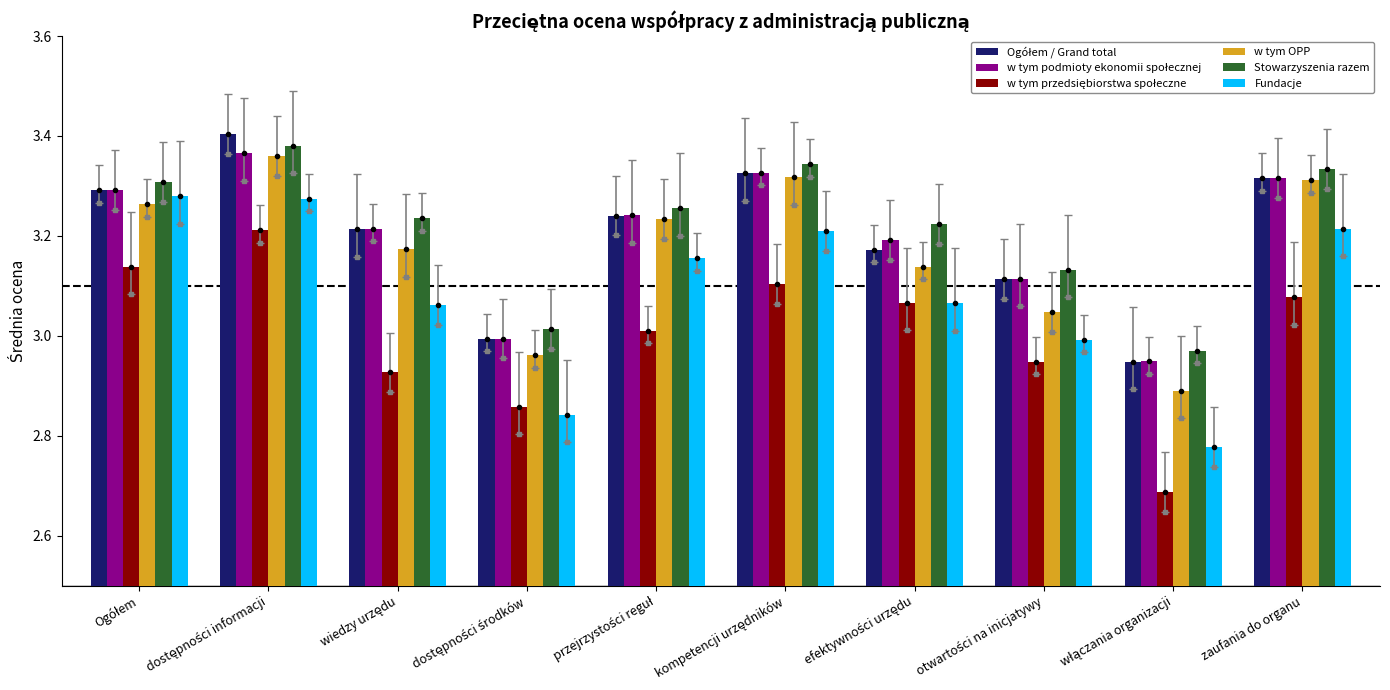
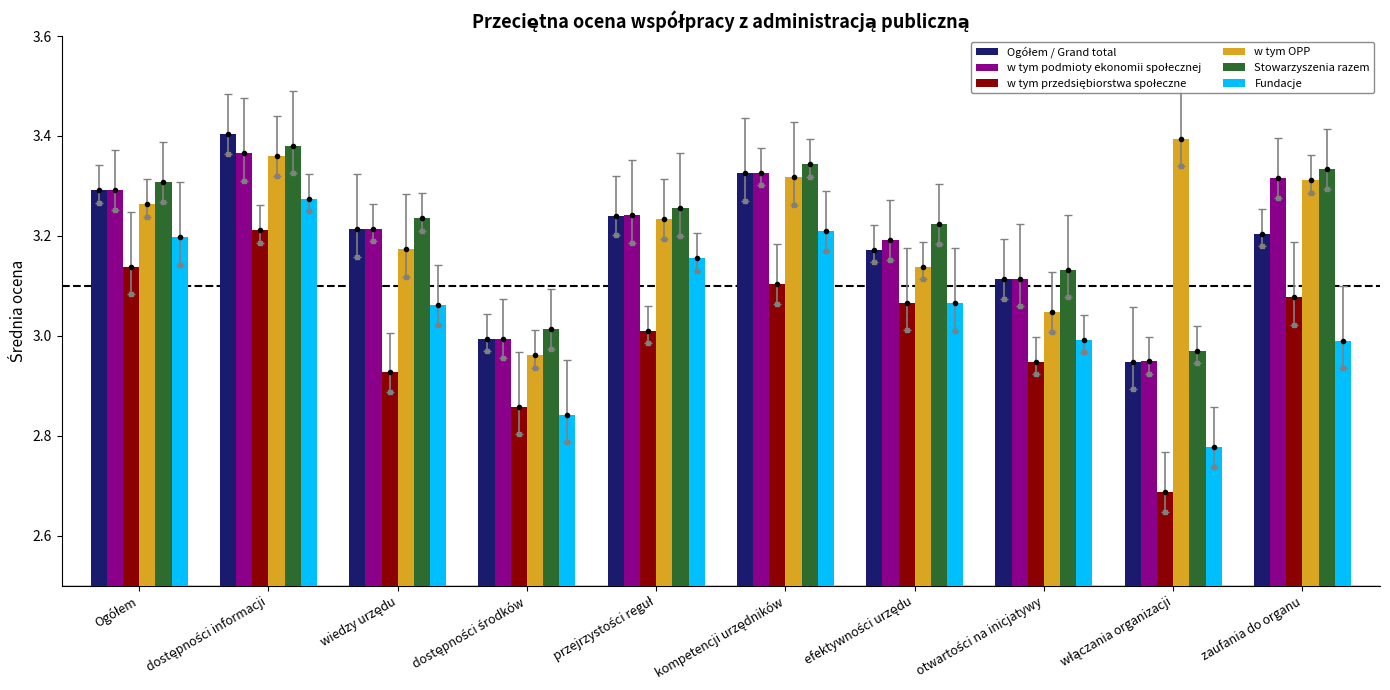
  {
    "Ogółem / Grand total": {
      "Ogółem": 3.29,
      "dostępności informacji": 3.40,
      "wiedzy urzędu": 3.21,
      "dostępności środków": 2.99,
      "przejrzystości reguł": 3.24,
      "kompetencji urzędników": 3.33,
      "efektywności urzędu": 3.17,
      "otwartości na inicjatywy": 3.11,
      "włączania organizacji": 2.95,
-     "zaufania do organu": 3.32
+     "zaufania do organu": 3.20
    },
    "w tym podmioty ekonomii społecznej": {
      "Ogółem": 3.29,
      "dostępności informacji": 3.37,
      "wiedzy urzędu": 3.21,
      "dostępności środków": 2.99,
      "przejrzystości reguł": 3.24,
      "kompetencji urzędników": 3.33,
      "efektywności urzędu": 3.19,
      "otwartości na inicjatywy": 3.11,
      "włączania organizacji": 2.95,
      "zaufania do organu": 3.32
    },
    "w tym przedsiębiorstwa społeczne": {
      "Ogółem": 3.14,
      "dostępności informacji": 3.21,
      "wiedzy urzędu": 2.93,
      "dostępności środków": 2.86,
      "przejrzystości reguł": 3.01,
      "kompetencji urzędników": 3.10,
      "efektywności urzędu": 3.07,
      "otwartości na inicjatywy": 2.95,
      "włączania organizacji": 2.69,
      "zaufania do organu": 3.08
    },
    "w tym OPP": {
      "Ogółem": 3.26,
      "dostępności informacji": 3.36,
      "wiedzy urzędu": 3.17,
      "dostępności środków": 2.96,
      "przejrzystości reguł": 3.23,
      "kompetencji urzędników": 3.32,
      "efektywności urzędu": 3.14,
      "otwartości na inicjatywy": 3.05,
-     "włączania organizacji": 2.89,
+     "włączania organizacji": 3.39,
      "zaufania do organu": 3.31
    },
    "Stowarzyszenia razem": {
      "Ogółem": 3.31,
      "dostępności informacji": 3.38,
      "wiedzy urzędu": 3.24,
      "dostępności środków": 3.01,
      "przejrzystości reguł": 3.26,
      "kompetencji urzędników": 3.34,
      "efektywności urzędu": 3.22,
      "otwartości na inicjatywy": 3.13,
      "włączania organizacji": 2.97,
      "zaufania do organu": 3.33
    },
    "Fundacje": {
-     "Ogółem": 3.28,
+     "Ogółem": 3.20,
      "dostępności informacji": 3.27,
      "wiedzy urzędu": 3.06,
      "dostępności środków": 2.84,
      "przejrzystości reguł": 3.16,
      "kompetencji urzędników": 3.21,
      "efektywności urzędu": 3.06,
      "otwartości na inicjatywy": 2.99,
      "włączania organizacji": 2.78,
-     "zaufania do organu": 3.21
+     "zaufania do organu": 2.99
    }
  }
